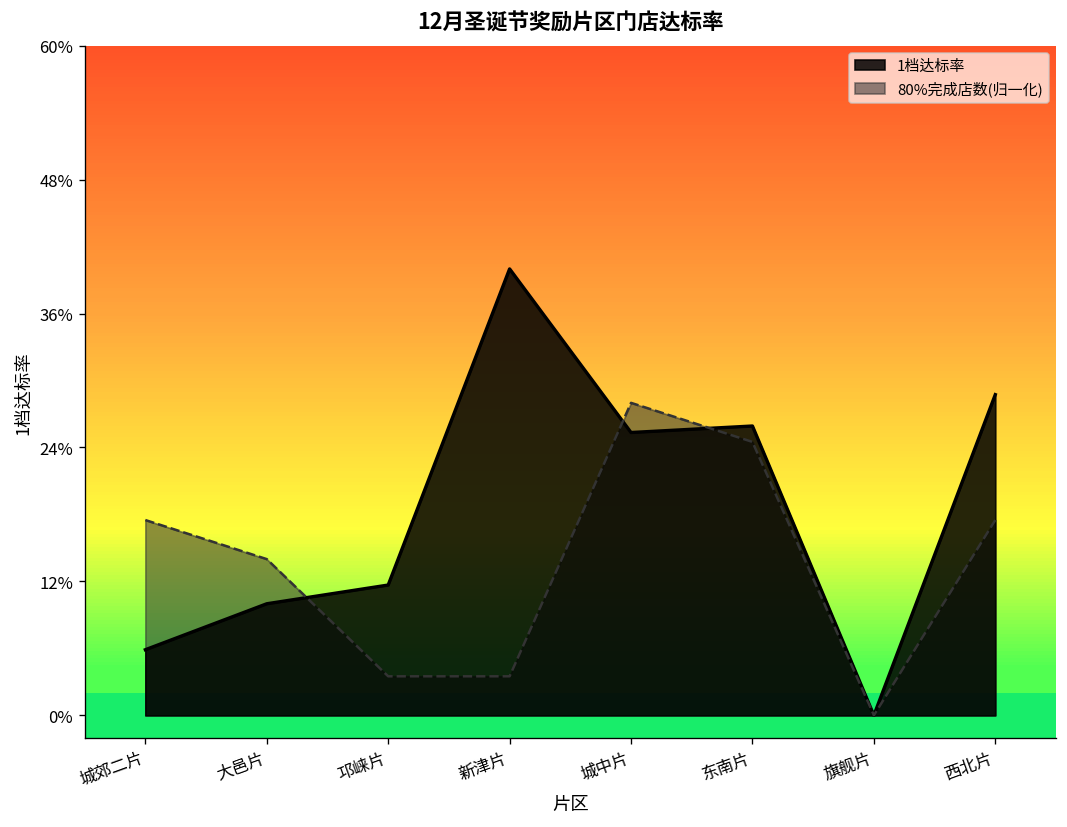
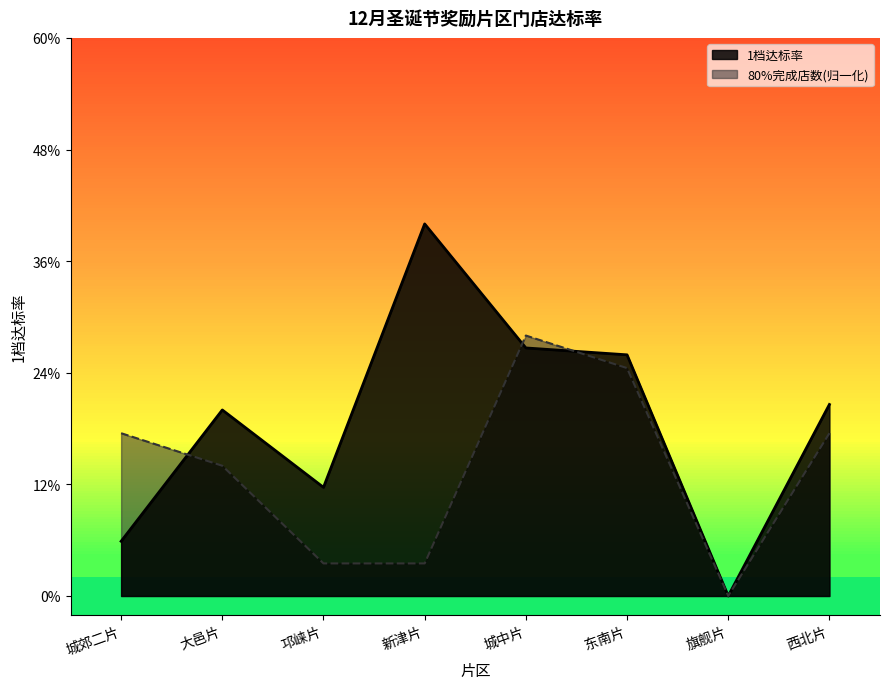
  {
    "1档达标率": {
      "城郊二片": "6%",
-     "大邑片": "10%",
+     "大邑片": "20%",
      "邛崃片": "12%",
      "新津片": "40%",
-     "城中片": "25%",
+     "城中片": "27%",
      "东南片": "26%",
-     "西北片": "29%"
+     "西北片": "21%"
    },
    "80%完成店数(归一化)": {
      "城郊二片": "18%",
      "大邑片": "14%",
      "邛崃片": "3%",
      "新津片": "3%",
      "城中片": "28%",
      "东南片": "25%",
      "西北片": "18%"
    }
  }
